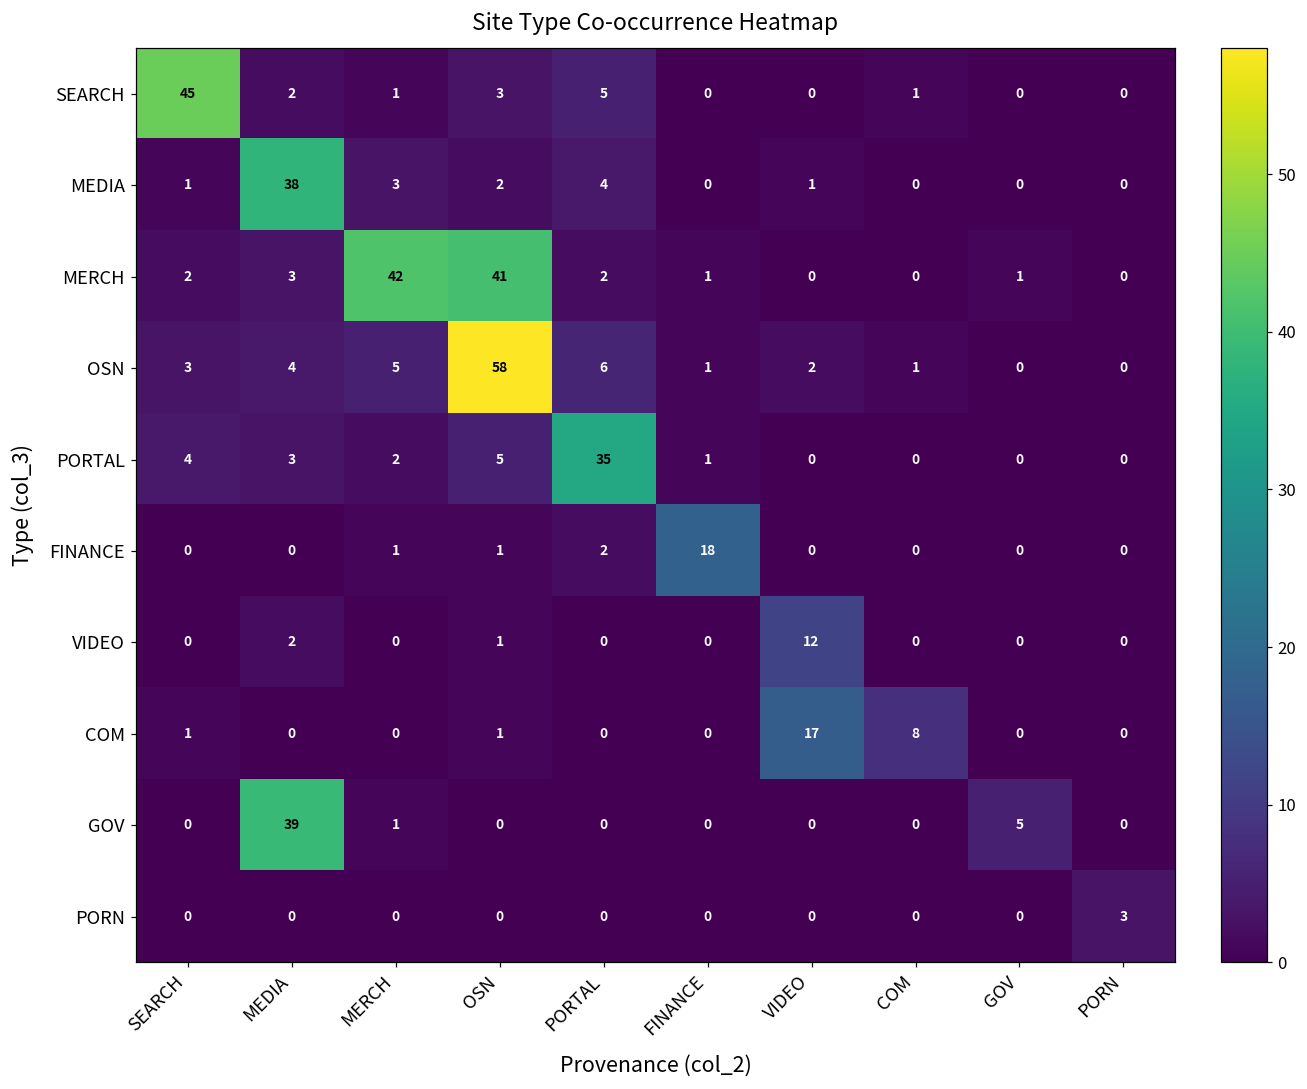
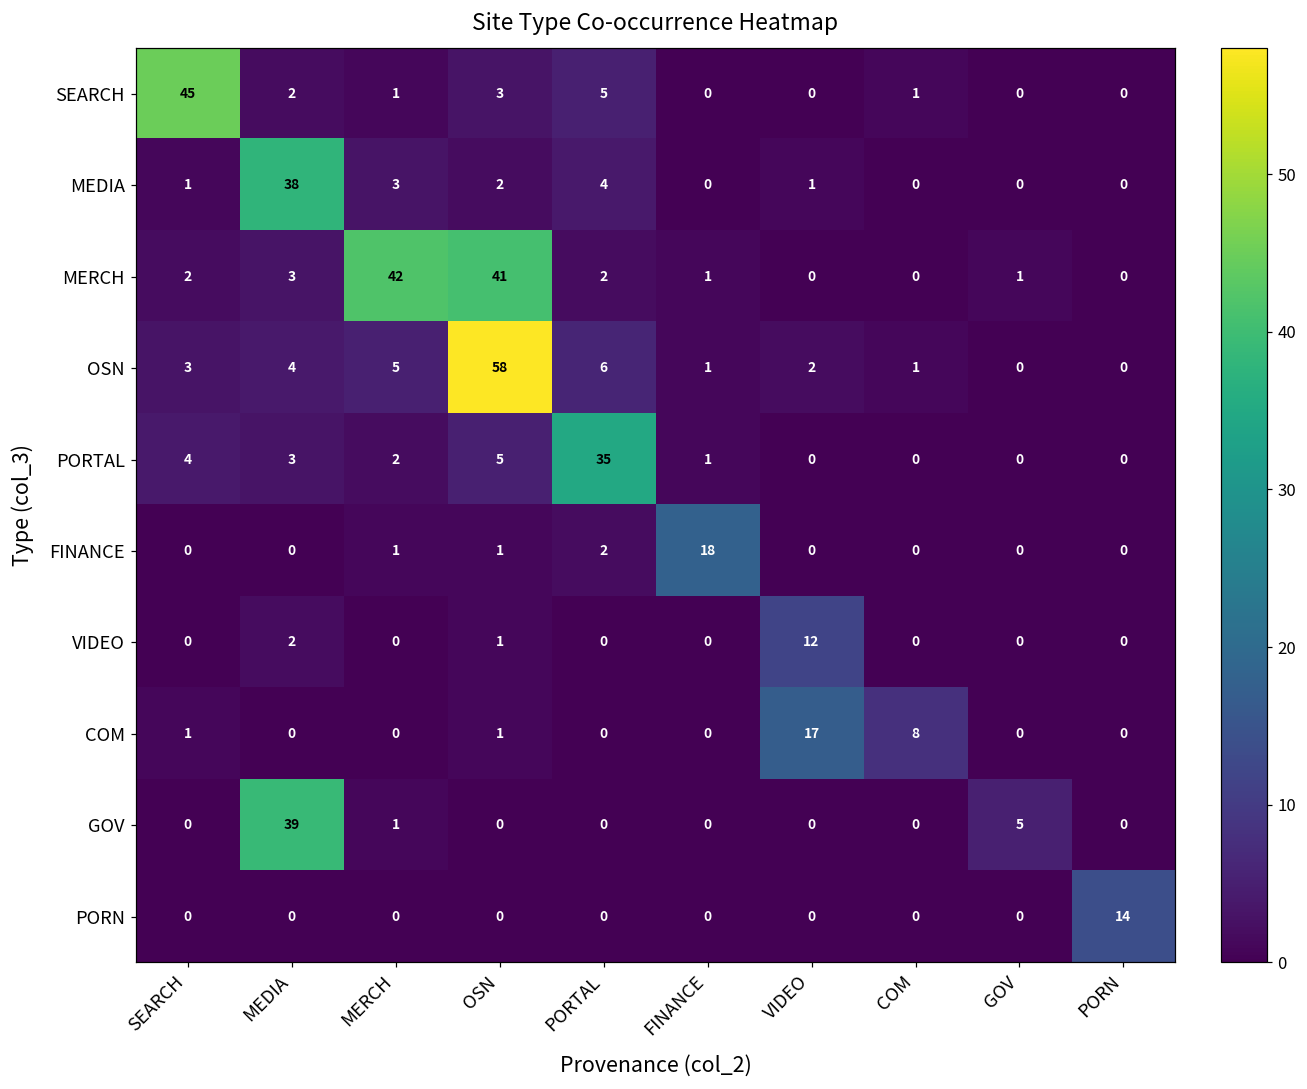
  {
    "SEARCH": {
      "SEARCH": 45,
      "MEDIA": 2,
      "MERCH": 1,
      "OSN": 3,
      "PORTAL": 5,
      "FINANCE": 0,
      "VIDEO": 0,
      "COM": 1,
      "GOV": 0,
      "PORN": 0
    },
    "MEDIA": {
      "SEARCH": 1,
      "MEDIA": 38,
      "MERCH": 3,
      "OSN": 2,
      "PORTAL": 4,
      "FINANCE": 0,
      "VIDEO": 1,
      "COM": 0,
      "GOV": 0,
      "PORN": 0
    },
    "MERCH": {
      "SEARCH": 2,
      "MEDIA": 3,
      "MERCH": 42,
      "OSN": 41,
      "PORTAL": 2,
      "FINANCE": 1,
      "VIDEO": 0,
      "COM": 0,
      "GOV": 1,
      "PORN": 0
    },
    "OSN": {
      "SEARCH": 3,
      "MEDIA": 4,
      "MERCH": 5,
      "OSN": 58,
      "PORTAL": 6,
      "FINANCE": 1,
      "VIDEO": 2,
      "COM": 1,
      "GOV": 0,
      "PORN": 0
    },
    "PORTAL": {
      "SEARCH": 4,
      "MEDIA": 3,
      "MERCH": 2,
      "OSN": 5,
      "PORTAL": 35,
      "FINANCE": 1,
      "VIDEO": 0,
      "COM": 0,
      "GOV": 0,
      "PORN": 0
    },
    "FINANCE": {
      "SEARCH": 0,
      "MEDIA": 0,
      "MERCH": 1,
      "OSN": 1,
      "PORTAL": 2,
      "FINANCE": 18,
      "VIDEO": 0,
      "COM": 0,
      "GOV": 0,
      "PORN": 0
    },
    "VIDEO": {
      "SEARCH": 0,
      "MEDIA": 2,
      "MERCH": 0,
      "OSN": 1,
      "PORTAL": 0,
      "FINANCE": 0,
      "VIDEO": 12,
      "COM": 0,
      "GOV": 0,
      "PORN": 0
    },
    "COM": {
      "SEARCH": 1,
      "MEDIA": 0,
      "MERCH": 0,
      "OSN": 1,
      "PORTAL": 0,
      "FINANCE": 0,
      "VIDEO": 17,
      "COM": 8,
      "GOV": 0,
      "PORN": 0
    },
    "GOV": {
      "SEARCH": 0,
      "MEDIA": 39,
      "MERCH": 1,
      "OSN": 0,
      "PORTAL": 0,
      "FINANCE": 0,
      "VIDEO": 0,
      "COM": 0,
      "GOV": 5,
      "PORN": 0
    },
    "PORN": {
      "SEARCH": 0,
      "MEDIA": 0,
      "MERCH": 0,
      "OSN": 0,
      "PORTAL": 0,
      "FINANCE": 0,
      "VIDEO": 0,
      "COM": 0,
      "GOV": 0,
-     "PORN": 3
+     "PORN": 14
    }
  }
